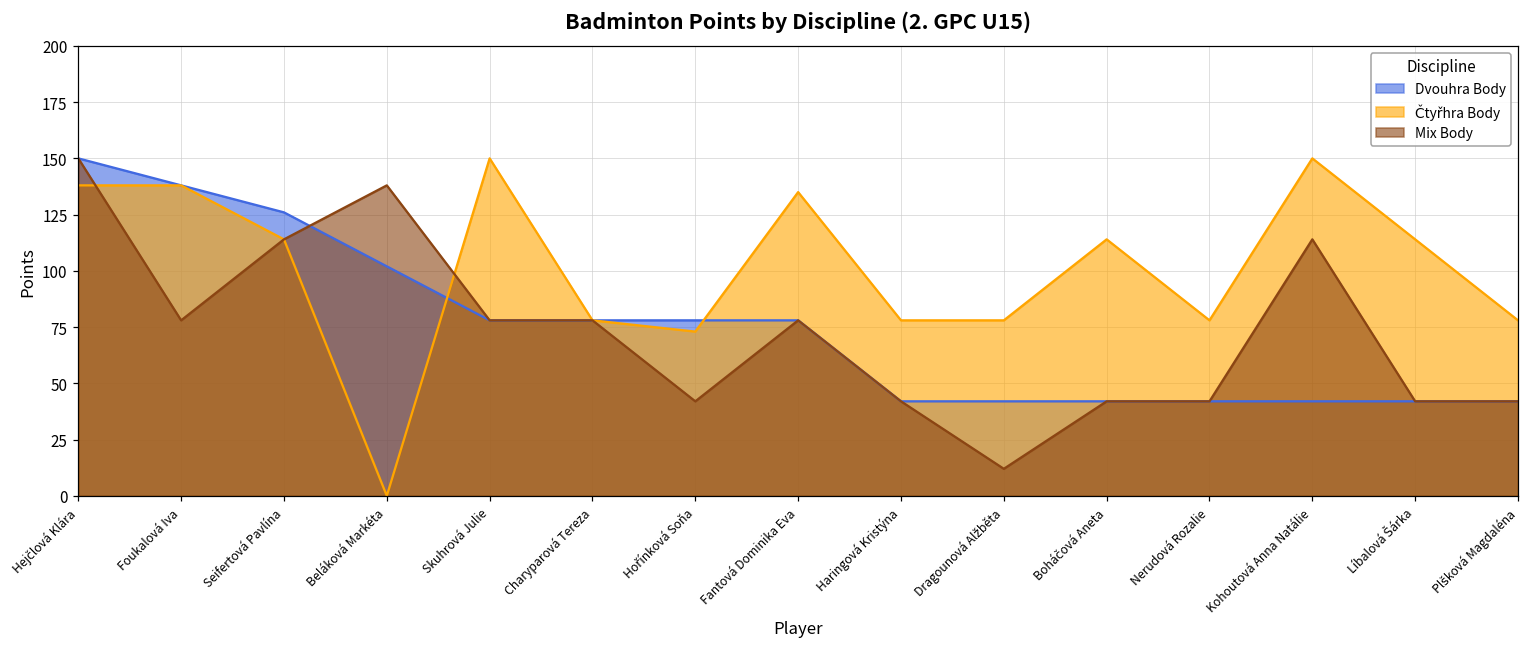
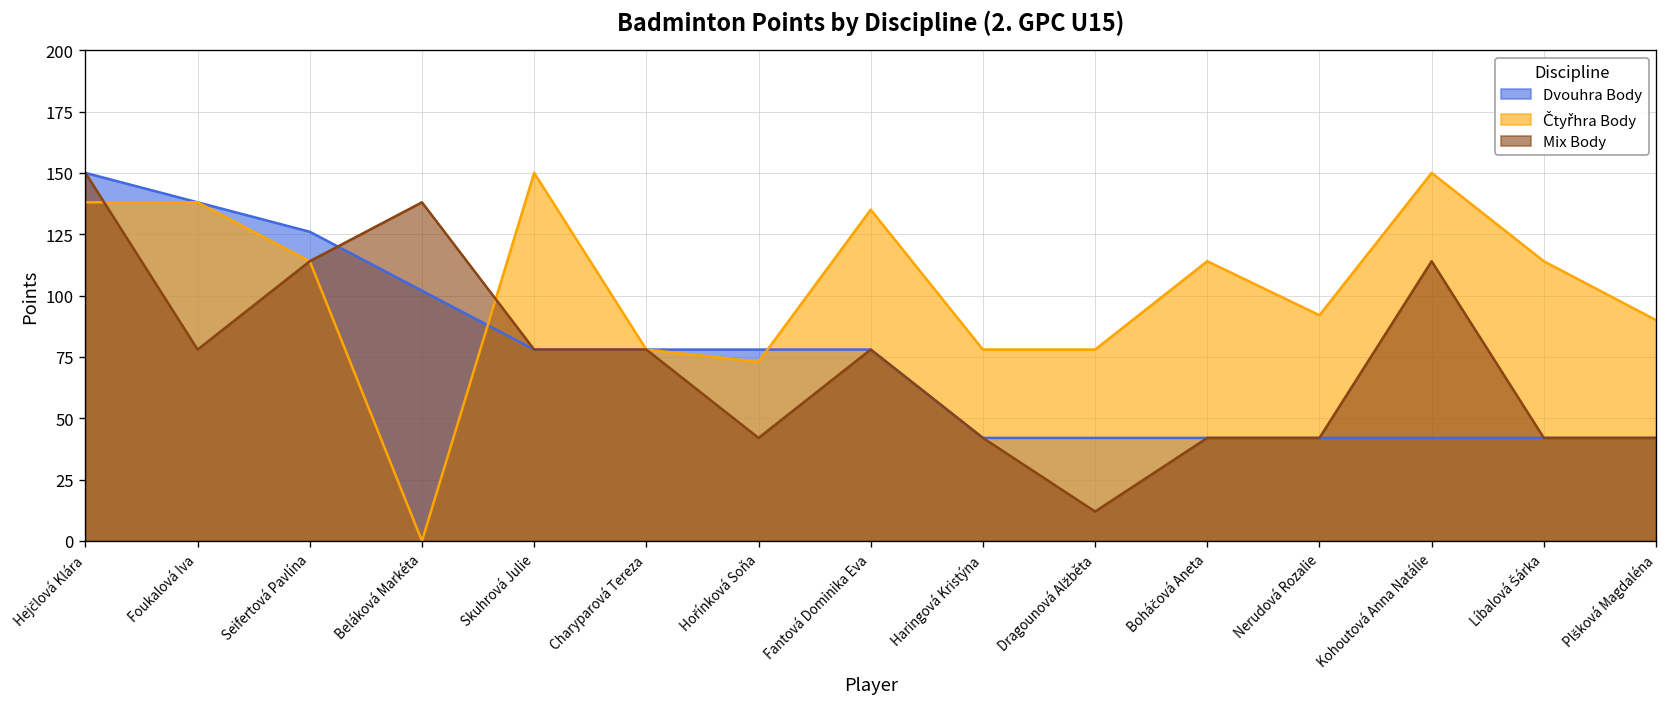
  {
    "Dvouhra Body": {
      "Seifertová Pavlína": 126,
      "Beláková Markéta": 102,
      "Hořínková Soňa": 78,
      "Dragounová Alžběta": 42,
      "Kohoutová Anna Natálie": 42
    },
    "Čtyřhra Body": {
      "Hejčlová Klára": 138,
      "Beláková Markéta": 0,
      "Skuhrová Julie": 150,
      "Hořínková Soňa": 73,
      "Fantová Dominika Eva": 135,
      "Haringová Kristýna": 78,
      "Dragounová Alžběta": 78,
      "Boháčová Aneta": 114,
-     "Nerudová Rozalie": 78,
+     "Nerudová Rozalie": 92,
      "Kohoutová Anna Natálie": 150,
      "Líbalová Šárka": 114,
-     "Plšková Magdaléna": 78
+     "Plšková Magdaléna": 90
    },
    "Mix Body": {
      "Foukalová Iva": 78,
      "Beláková Markéta": 138,
      "Hořínková Soňa": 42,
      "Dragounová Alžběta": 12,
      "Kohoutová Anna Natálie": 114
    }
  }
